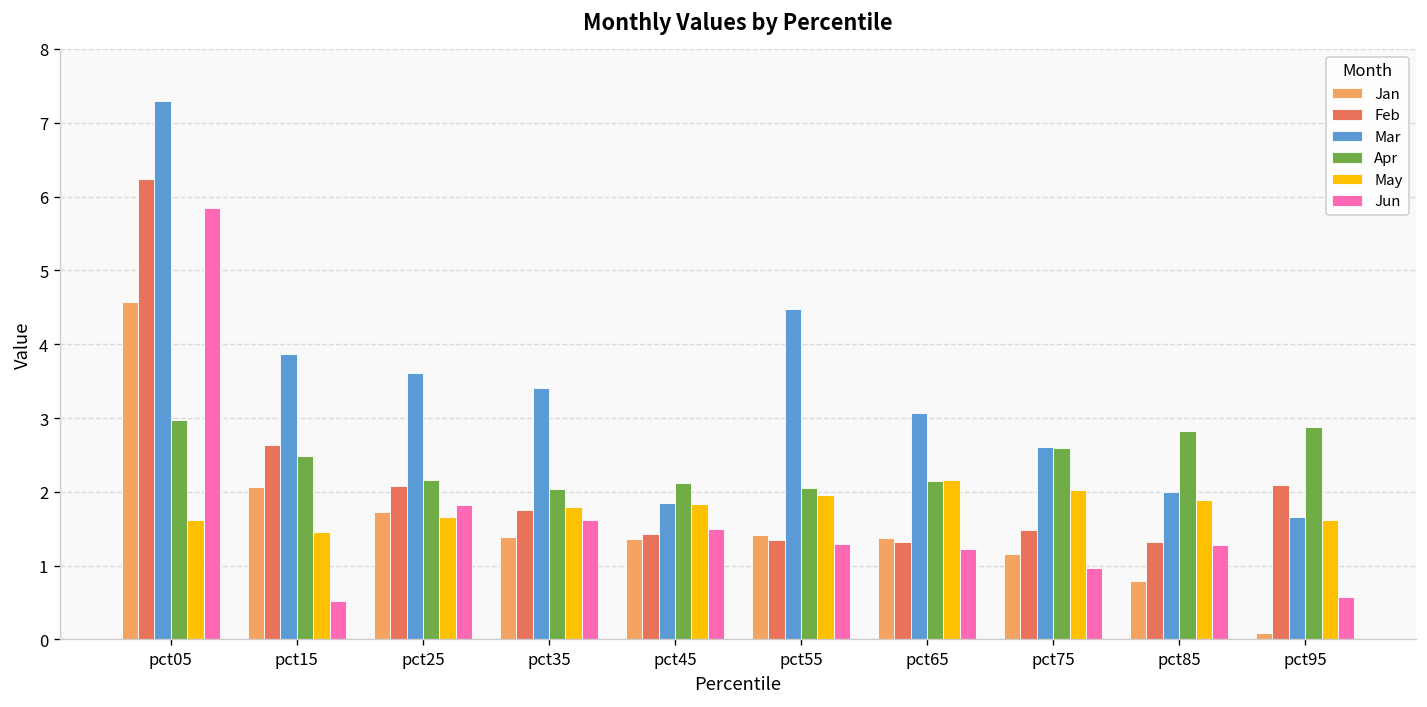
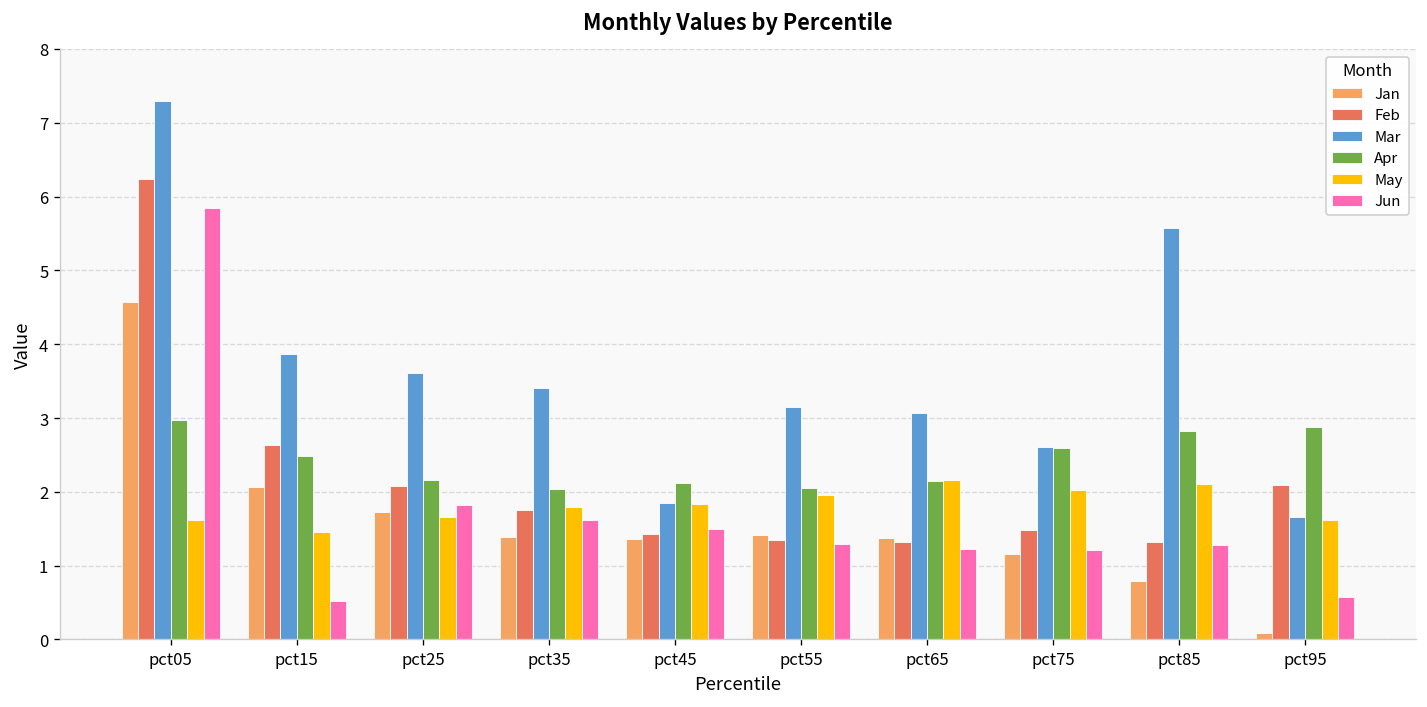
  {
    "Mar": {
      "pct05": 7.3,
      "pct15": 3.9,
      "pct25": 3.6,
      "pct35": 3.4,
      "pct45": 1.9,
-     "pct55": 4.5,
+     "pct55": 3.1,
      "pct65": 3.1,
      "pct75": 2.6,
-     "pct85": 2.0,
+     "pct85": 5.6,
      "pct95": 1.7
    },
    "Apr": {
      "pct05": 3.0,
      "pct15": 2.5,
      "pct25": 2.2,
      "pct35": 2.0,
      "pct45": 2.1,
      "pct55": 2.1,
      "pct65": 2.1,
      "pct75": 2.6,
      "pct85": 2.8,
      "pct95": 2.9
    },
    "May": {
      "pct05": 1.6,
      "pct15": 1.5,
      "pct25": 1.7,
      "pct35": 1.8,
      "pct45": 1.8,
      "pct55": 2.0,
      "pct65": 2.2,
      "pct75": 2.0,
-     "pct85": 1.9,
+     "pct85": 2.1,
      "pct95": 1.6
    },
    "Jun": {
      "pct05": 5.9,
      "pct15": 0.5,
      "pct25": 1.8,
      "pct35": 1.6,
      "pct45": 1.5,
      "pct55": 1.3,
      "pct65": 1.2,
-     "pct75": 1.0,
+     "pct75": 1.2,
      "pct85": 1.3,
      "pct95": 0.6
    }
  }
